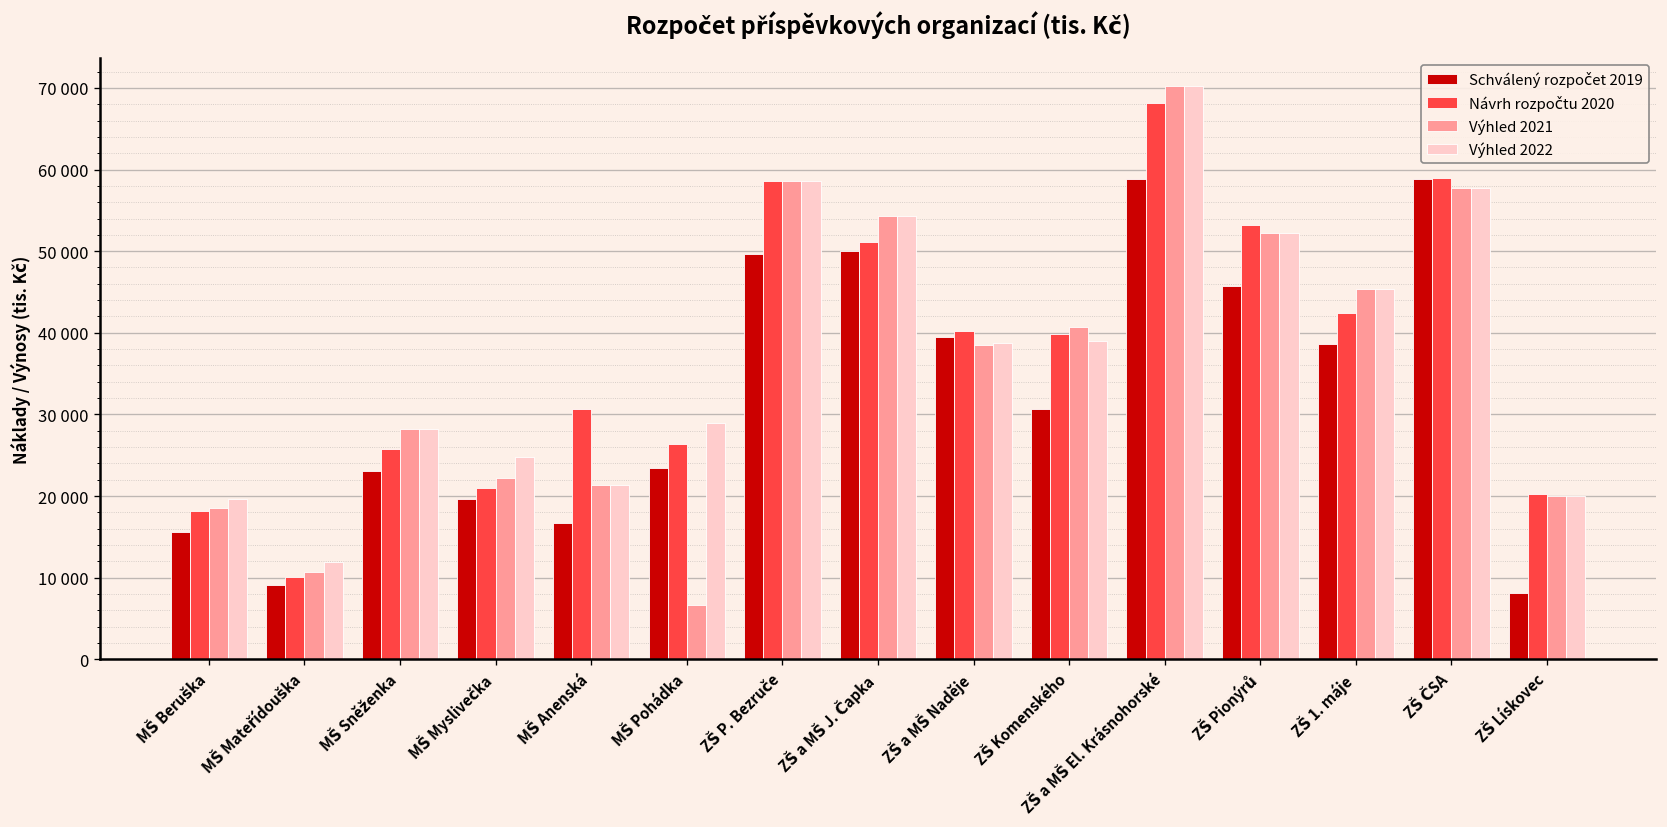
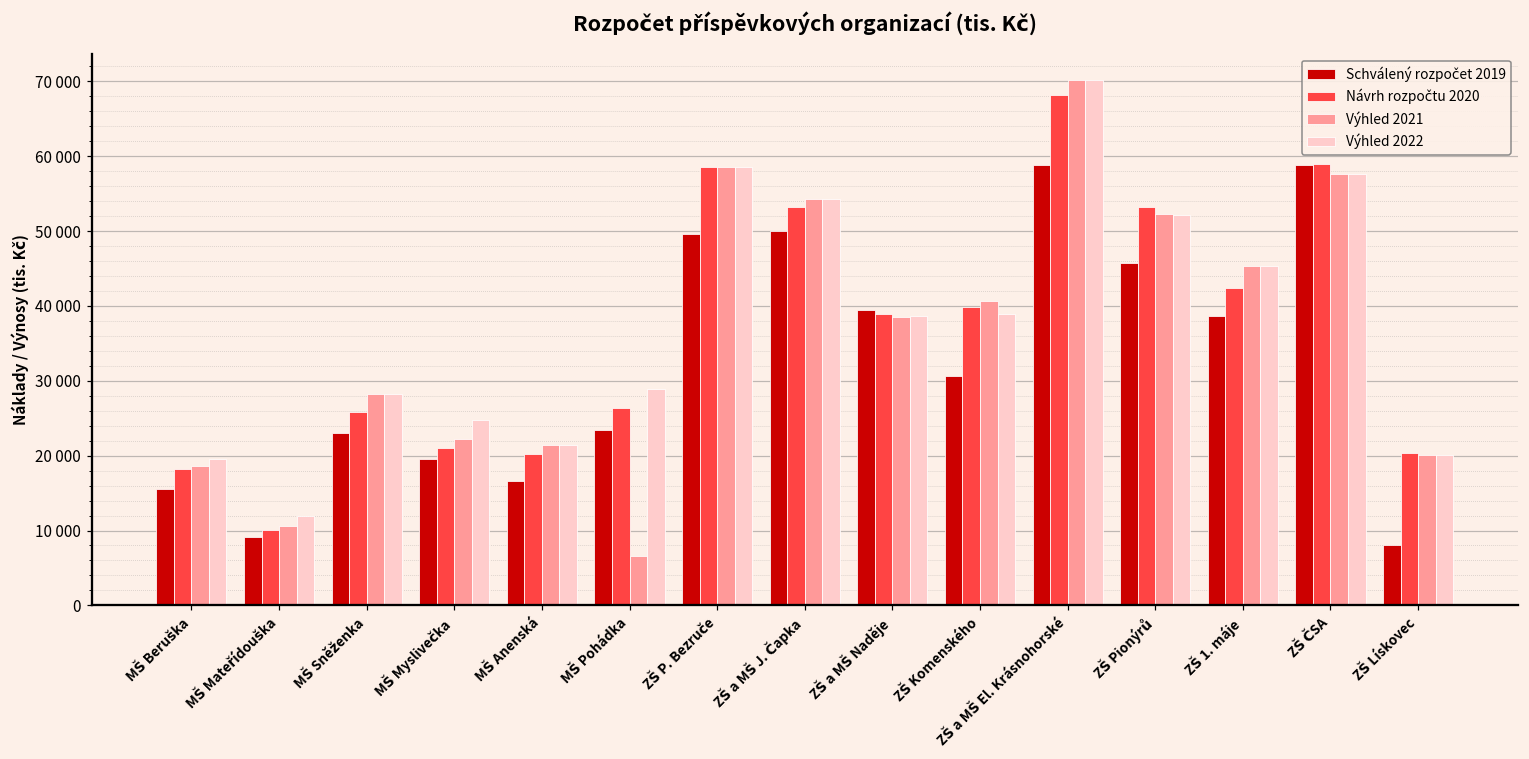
  {
    "Schválený rozpočet 2019": {
      "MŠ Beruška": 16000,
      "MŠ Mateřídouška": 9000,
      "MŠ Sněženka": 23000,
      "MŠ Myslivečka": 20000,
      "MŠ Anenská": 17000,
      "MŠ Pohádka": 23000,
      "ZŠ P. Bezruče": 50000,
      "ZŠ a MŠ J. Čapka": 50000,
      "ZŠ a MŠ Naděje": 40000,
      "ZŠ Komenského": 31000,
      "ZŠ a MŠ El. Krásnohorské": 59000,
      "ZŠ Pionýrů": 46000,
      "ZŠ 1. máje": 39000,
      "ZŠ ČSA": 59000,
      "ZŠ Lískovec": 8000
    },
    "Návrh rozpočtu 2020": {
      "MŠ Beruška": 18000,
      "MŠ Mateřídouška": 10000,
      "MŠ Sněženka": 26000,
      "MŠ Myslivečka": 21000,
-     "MŠ Anenská": 31000,
+     "MŠ Anenská": 20000,
      "MŠ Pohádka": 26000,
      "ZŠ P. Bezruče": 59000,
-     "ZŠ a MŠ J. Čapka": 51000,
-     "ZŠ a MŠ Naděje": 40000,
+     "ZŠ a MŠ J. Čapka": 53000,
+     "ZŠ a MŠ Naděje": 39000,
      "ZŠ Komenského": 40000,
      "ZŠ a MŠ El. Krásnohorské": 68000,
      "ZŠ Pionýrů": 53000,
      "ZŠ 1. máje": 42000,
      "ZŠ ČSA": 59000,
      "ZŠ Lískovec": 20000
    },
    "Výhled 2021": {
      "MŠ Beruška": 19000,
      "MŠ Mateřídouška": 11000,
      "MŠ Sněženka": 28000,
      "MŠ Myslivečka": 22000,
      "MŠ Anenská": 21000,
      "MŠ Pohádka": 7000,
      "ZŠ P. Bezruče": 59000,
      "ZŠ a MŠ J. Čapka": 54000,
      "ZŠ a MŠ Naděje": 38000,
      "ZŠ Komenského": 41000,
      "ZŠ a MŠ El. Krásnohorské": 70000,
      "ZŠ Pionýrů": 52000,
      "ZŠ 1. máje": 45000,
      "ZŠ ČSA": 58000,
      "ZŠ Lískovec": 20000
    },
    "Výhled 2022": {
      "MŠ Beruška": 20000,
      "MŠ Mateřídouška": 12000,
      "MŠ Sněženka": 28000,
      "MŠ Myslivečka": 25000,
      "MŠ Anenská": 21000,
      "MŠ Pohádka": 29000,
      "ZŠ P. Bezruče": 59000,
      "ZŠ a MŠ J. Čapka": 54000,
      "ZŠ a MŠ Naděje": 39000,
      "ZŠ Komenského": 39000,
      "ZŠ a MŠ El. Krásnohorské": 70000,
      "ZŠ Pionýrů": 52000,
      "ZŠ 1. máje": 45000,
      "ZŠ ČSA": 58000,
      "ZŠ Lískovec": 20000
    }
  }
